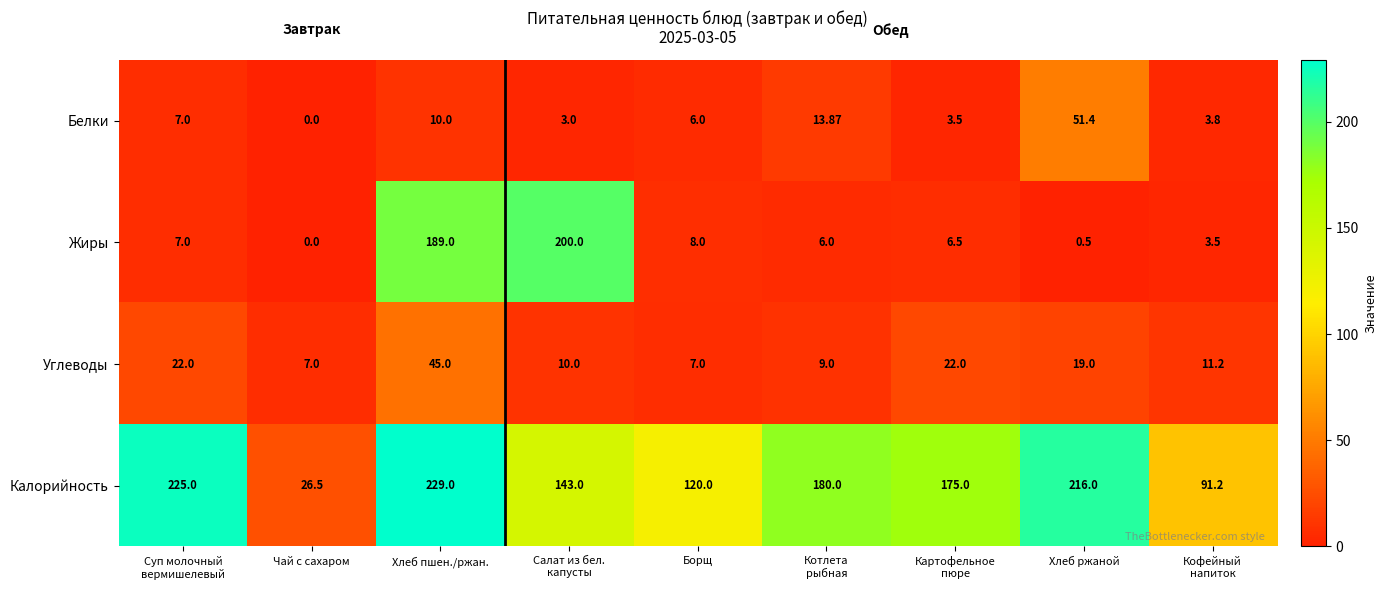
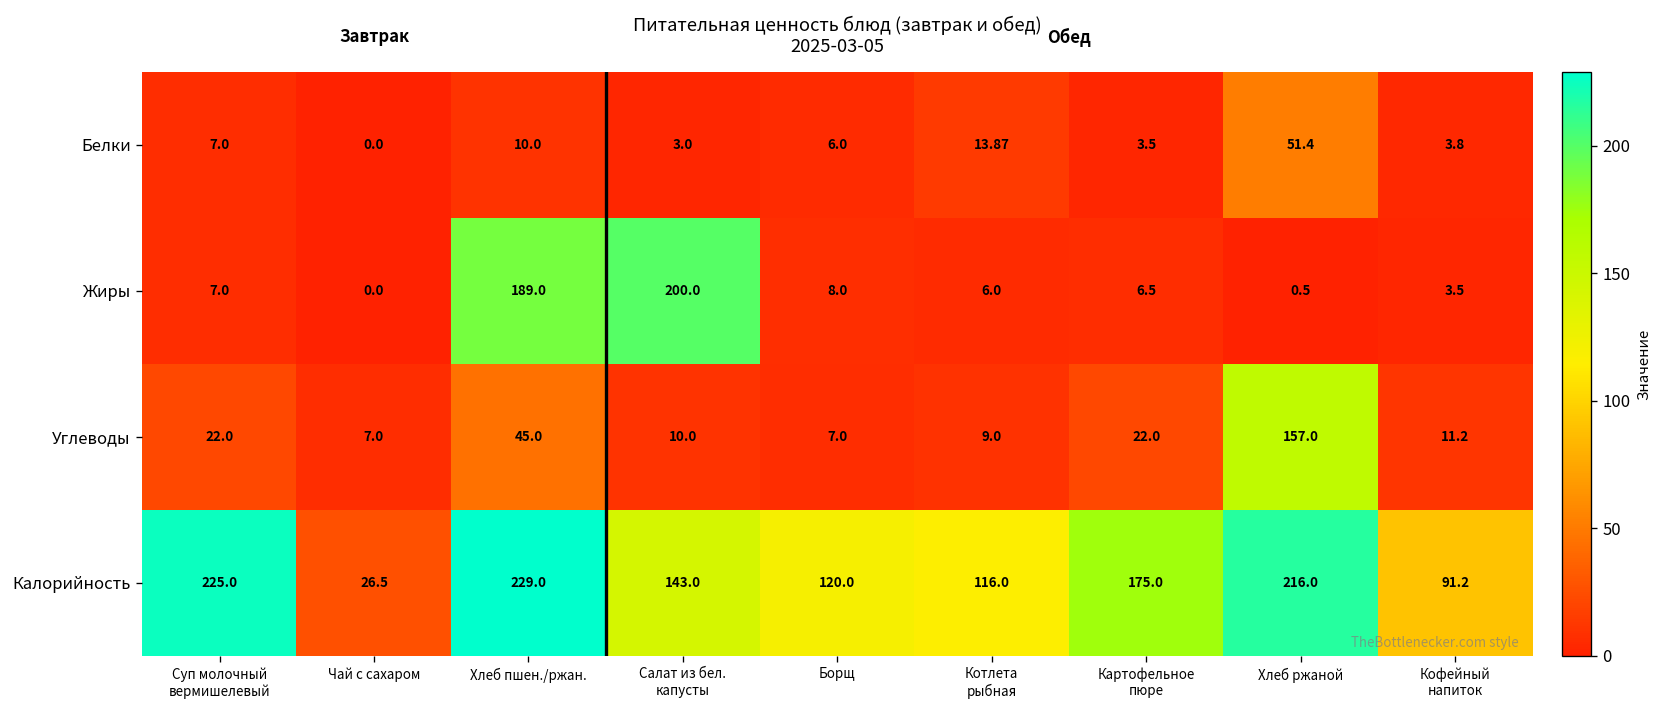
  {
    "Белки": {
      "Суп молочный вермишелевый": 7.0,
      "Чай с сахаром": 0.0,
      "Хлеб пшен./ржан.": 10.0,
      "Салат из бел. капусты": 3.0,
      "Борщ": 6.0,
      "Котлета рыбная": 13.87,
      "Картофельное пюре": 3.5,
      "Хлеб ржаной": 51.4,
      "Кофейный напиток": 3.8
    },
    "Жиры": {
      "Суп молочный вермишелевый": 7.0,
      "Чай с сахаром": 0.0,
      "Хлеб пшен./ржан.": 189.0,
      "Салат из бел. капусты": 200.0,
      "Борщ": 8.0,
      "Котлета рыбная": 6.0,
      "Картофельное пюре": 6.5,
      "Хлеб ржаной": 0.5,
      "Кофейный напиток": 3.5
    },
    "Углеводы": {
      "Суп молочный вермишелевый": 22.0,
      "Чай с сахаром": 7.0,
      "Хлеб пшен./ржан.": 45.0,
      "Салат из бел. капусты": 10.0,
      "Борщ": 7.0,
      "Котлета рыбная": 9.0,
      "Картофельное пюре": 22.0,
-     "Хлеб ржаной": 19.0,
+     "Хлеб ржаной": 157.0,
      "Кофейный напиток": 11.2
    },
    "Калорийность": {
      "Суп молочный вермишелевый": 225.0,
      "Чай с сахаром": 26.5,
      "Хлеб пшен./ржан.": 229.0,
      "Салат из бел. капусты": 143.0,
      "Борщ": 120.0,
-     "Котлета рыбная": 180.0,
+     "Котлета рыбная": 116.0,
      "Картофельное пюре": 175.0,
      "Хлеб ржаной": 216.0
    }
  }
